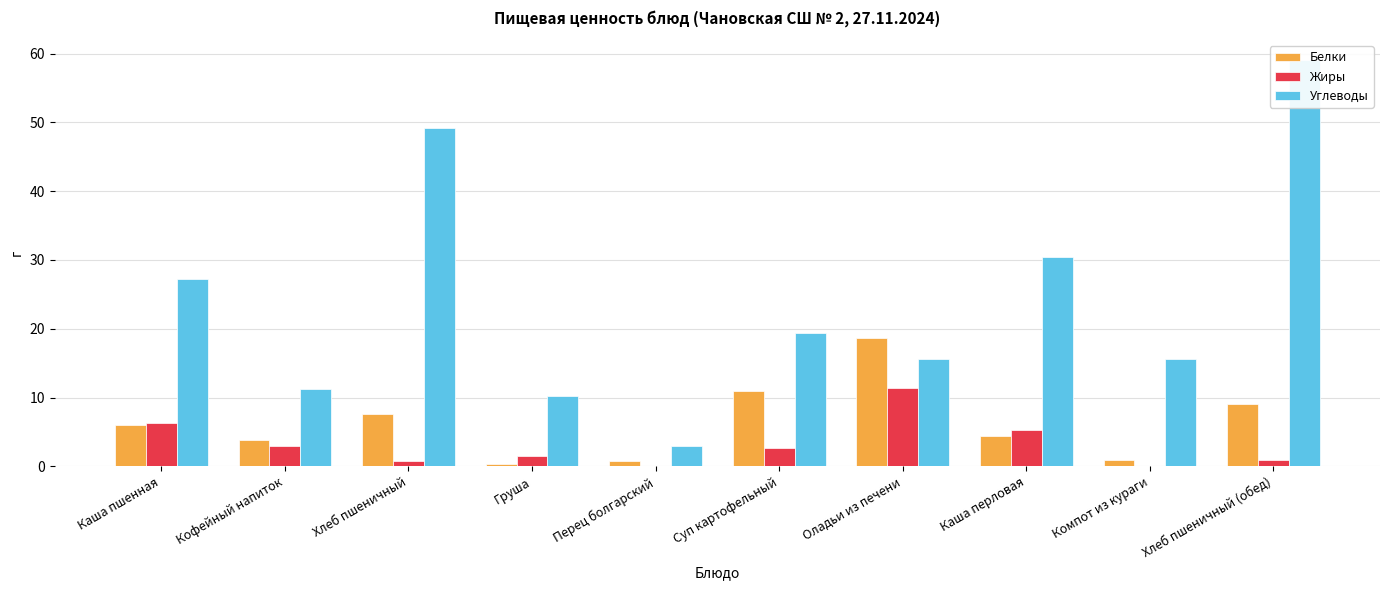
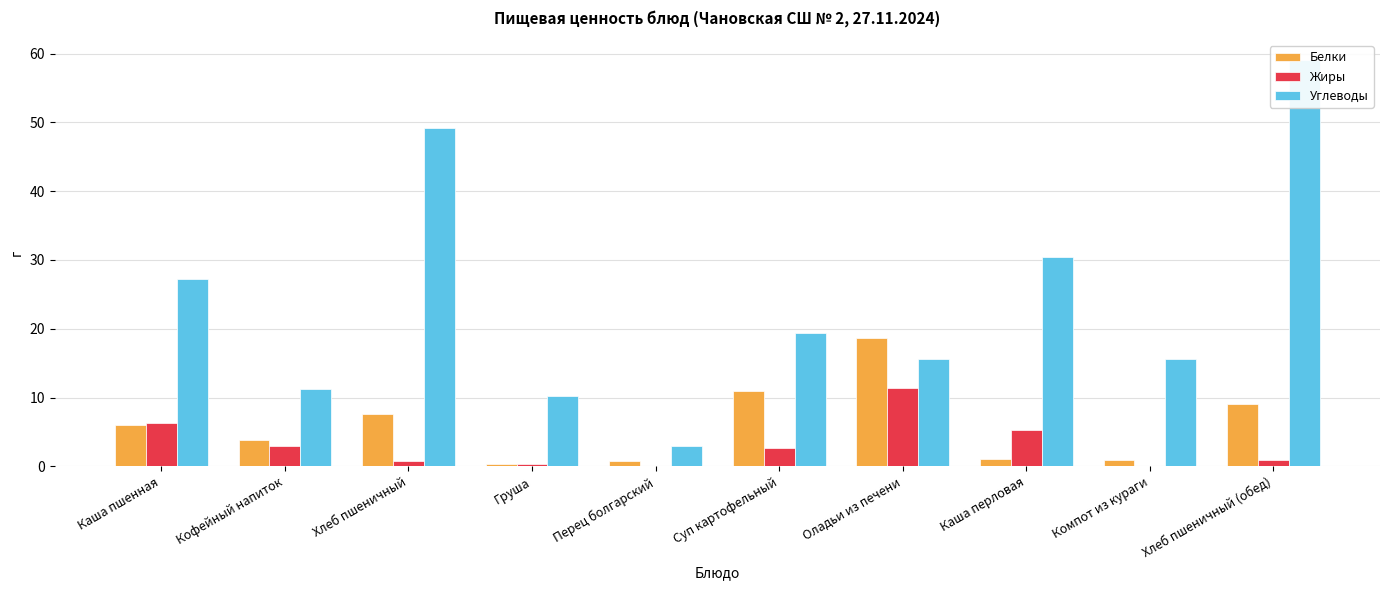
  {
    "Белки": {
      "Каша пшенная": 6,
      "Кофейный напиток": 4,
      "Хлеб пшеничный": 8,
      "Груша": 0,
      "Перец болгарский": 1,
      "Суп картофельный": 11,
      "Оладьи из печени": 19,
-     "Каша перловая": 4,
+     "Каша перловая": 1,
      "Компот из кураги": 1,
      "Хлеб пшеничный (обед)": 9
    },
    "Жиры": {
      "Каша пшенная": 6,
      "Кофейный напиток": 3,
      "Хлеб пшеничный": 1,
-     "Груша": 2,
+     "Груша": 0,
      "Суп картофельный": 3,
      "Оладьи из печени": 11,
      "Каша перловая": 5,
      "Хлеб пшеничный (обед)": 1
    },
    "Углеводы": {
      "Каша пшенная": 27,
      "Кофейный напиток": 11,
      "Хлеб пшеничный": 49,
      "Груша": 10,
      "Перец болгарский": 3,
      "Суп картофельный": 19,
      "Оладьи из печени": 16,
      "Каша перловая": 31,
      "Компот из кураги": 16
    }
  }
